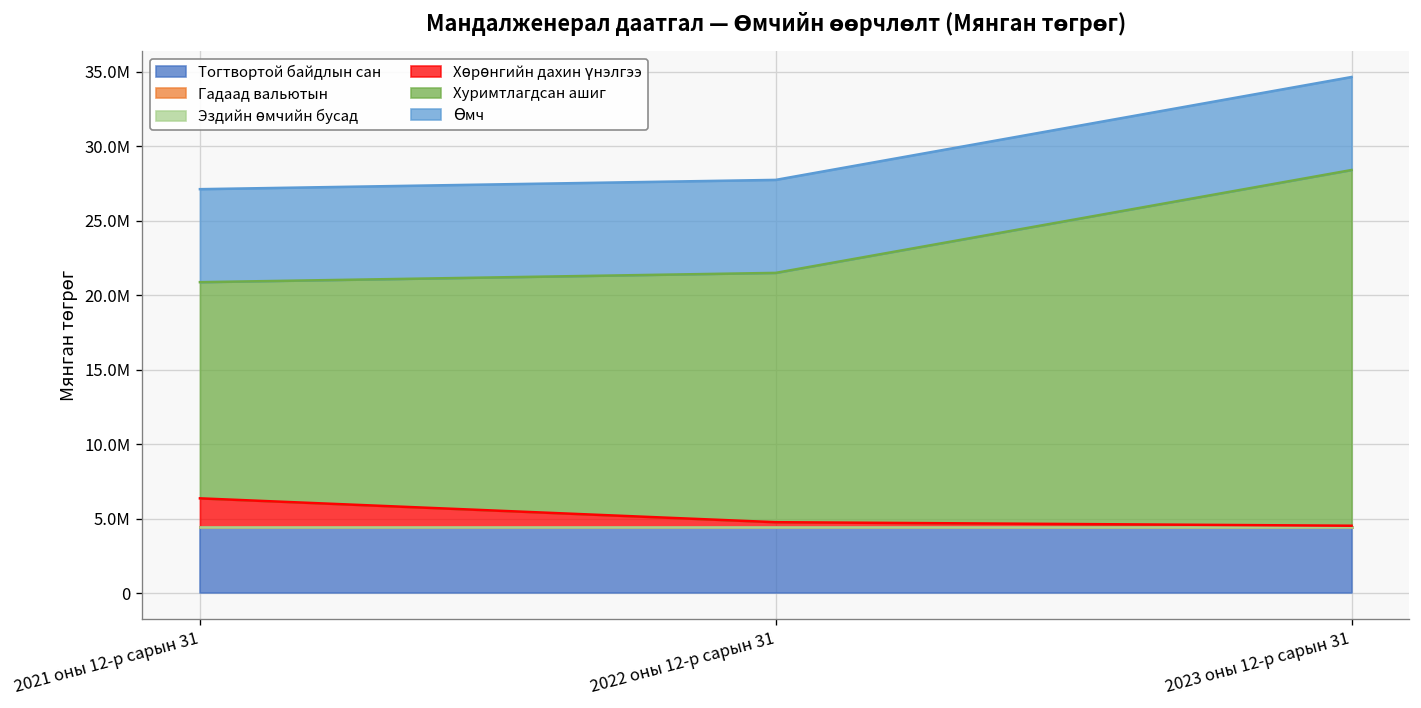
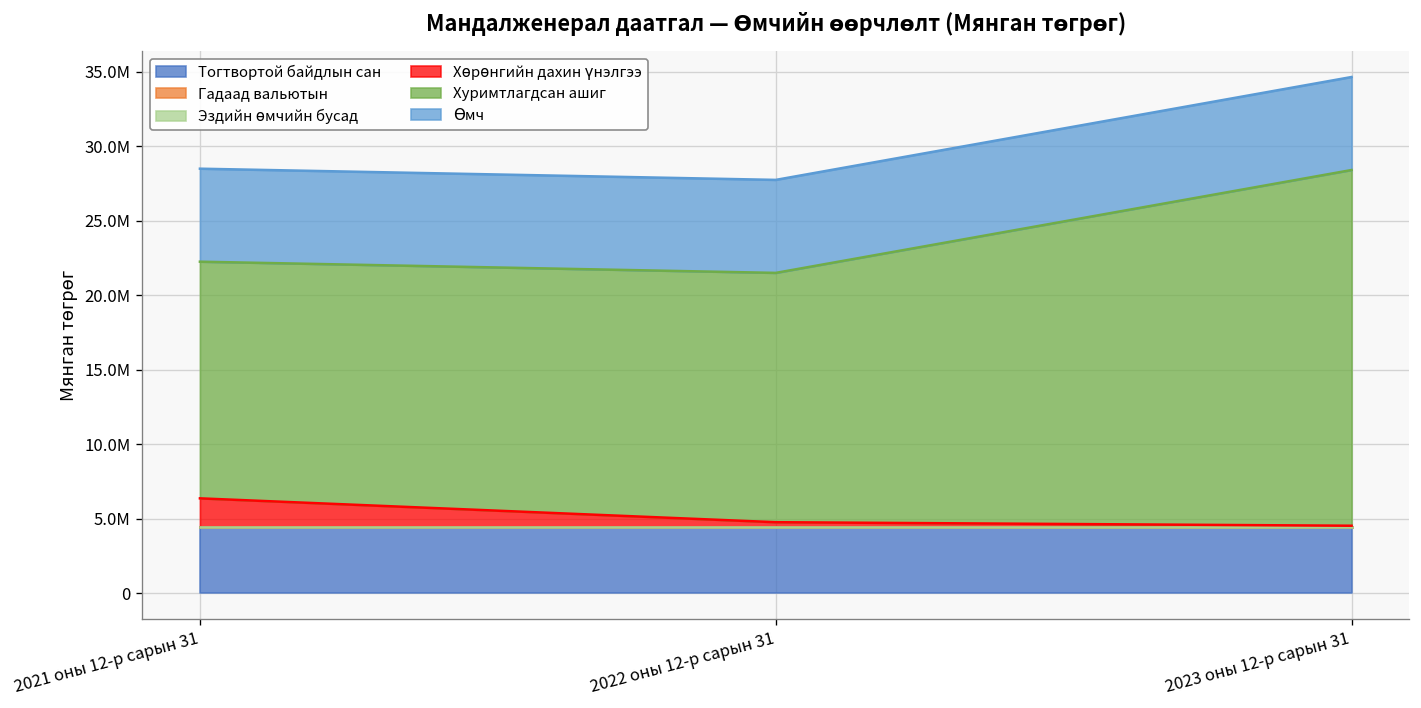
  {
    "Эздийн өмчийн бусад": {
      "2021 оны 12-р сарын 31": 4400000,
      "2022 оны 12-р сарын 31": 4400000
    },
    "Хөрөнгийн дахин үнэлгээ": {
      "2021 оны 12-р сарын 31": 1900000,
      "2022 оны 12-р сарын 31": 300000
    },
    "Хуримтлагдсан ашиг": {
-     "2021 оны 12-р сарын 31": 14500000,
+     "2021 оны 12-р сарын 31": 15900000,
      "2022 оны 12-р сарын 31": 16700000,
      "2023 оны 12-р сарын 31": 23900000
    },
    "Өмч": {
      "2021 оны 12-р сарын 31": 6200000,
      "2022 оны 12-р сарын 31": 6200000,
      "2023 оны 12-р сарын 31": 6200000
    }
  }
